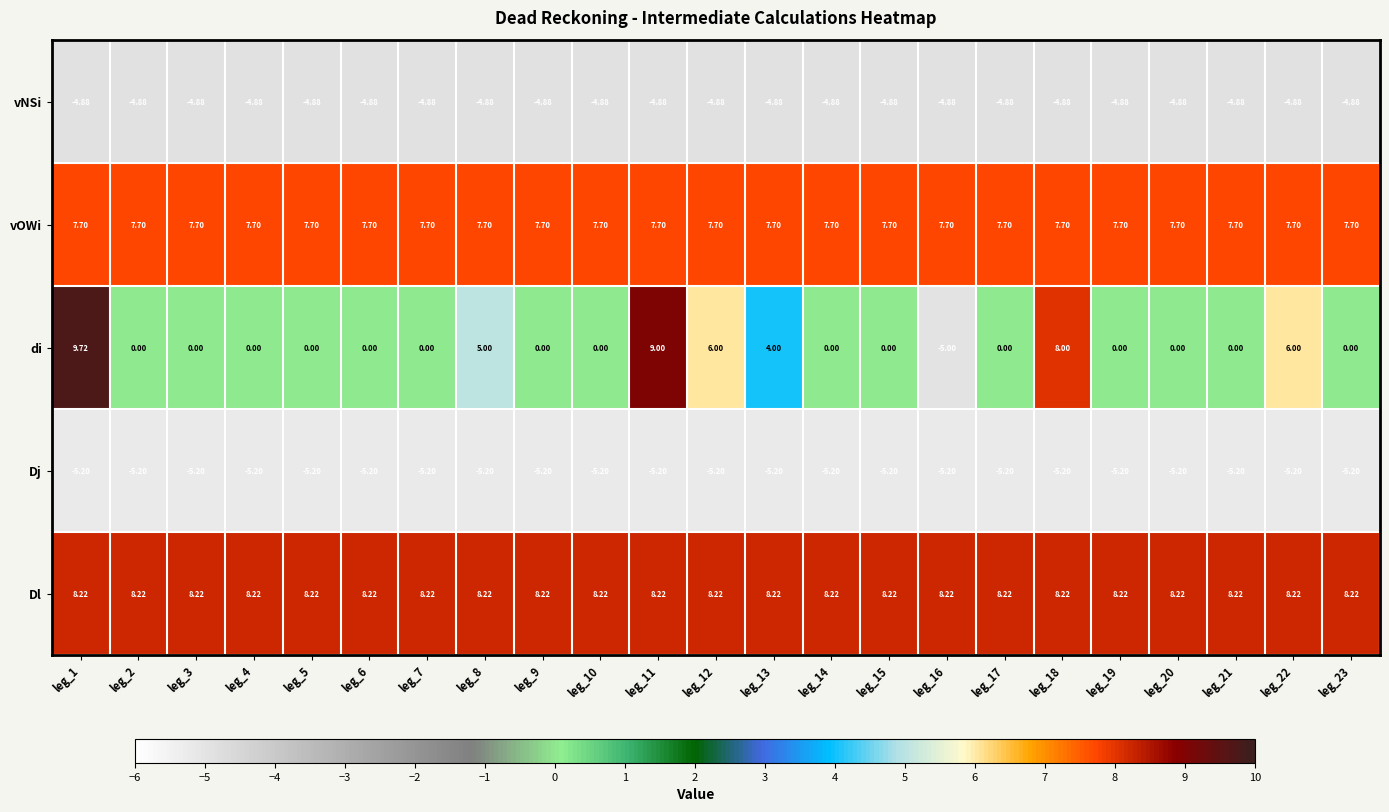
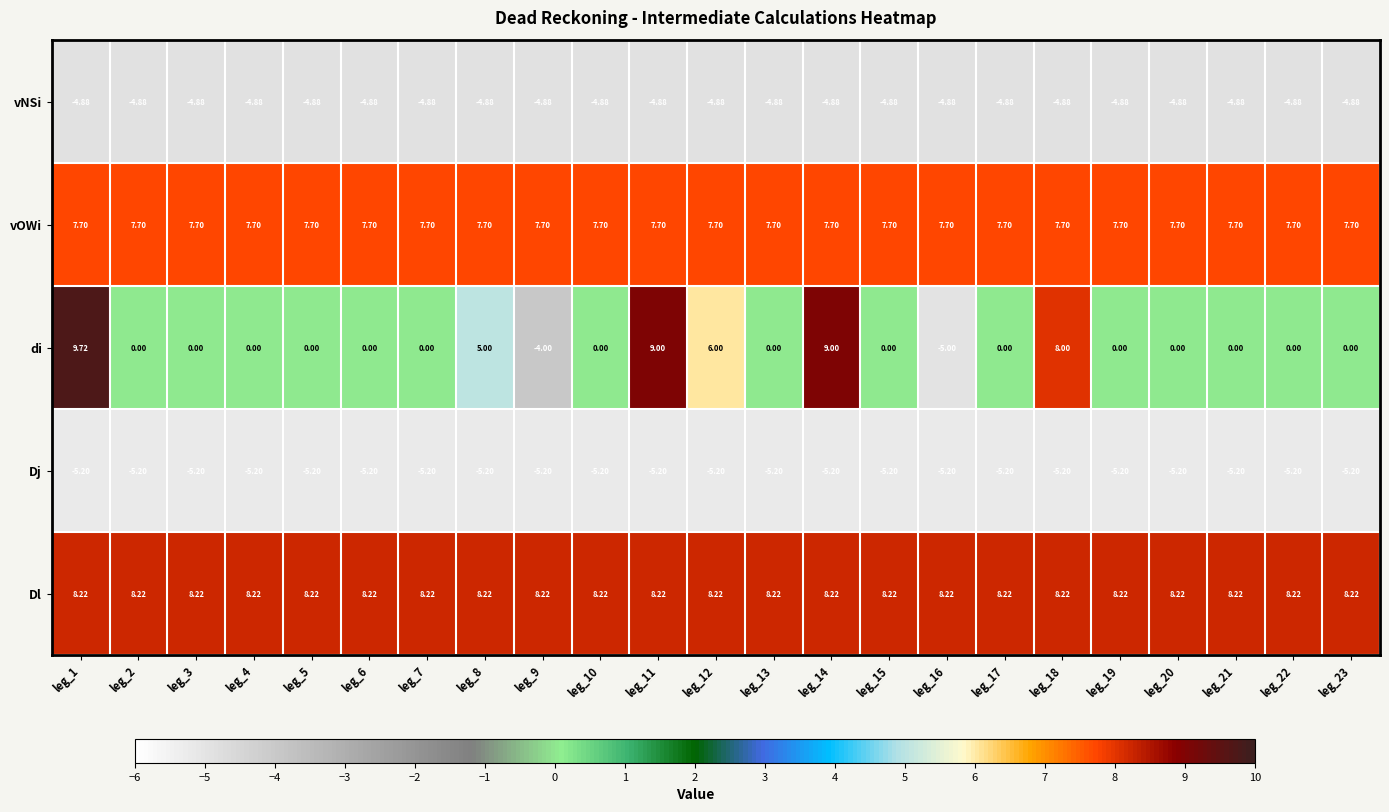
  {
    "vOWi": {
      "leg_1": 7.70,
      "leg_2": 7.70,
      "leg_3": 7.70,
      "leg_4": 7.70,
      "leg_5": 7.70,
      "leg_6": 7.70,
      "leg_7": 7.70,
      "leg_8": 7.70,
      "leg_9": 7.70,
      "leg_10": 7.70,
      "leg_11": 7.70,
      "leg_12": 7.70,
      "leg_13": 7.70,
      "leg_14": 7.70,
      "leg_15": 7.70,
      "leg_16": 7.70,
      "leg_17": 7.70,
      "leg_18": 7.70,
      "leg_19": 7.70,
      "leg_20": 7.70,
      "leg_21": 7.70,
      "leg_22": 7.70,
      "leg_23": 7.70
    },
    "di": {
      "leg_1": 9.72,
      "leg_2": 0.00,
      "leg_3": 0.00,
      "leg_4": 0.00,
      "leg_5": 0.00,
      "leg_6": 0.00,
      "leg_7": 0.00,
      "leg_8": 5.00,
-     "leg_9": 0.00,
+     "leg_9": -4.00,
      "leg_10": 0.00,
      "leg_11": 9.00,
      "leg_12": 6.00,
-     "leg_13": 4.00,
-     "leg_14": 0.00,
+     "leg_13": 0.00,
+     "leg_14": 9.00,
      "leg_15": 0.00,
      "leg_17": 0.00,
      "leg_18": 8.00,
      "leg_19": 0.00,
      "leg_20": 0.00,
      "leg_21": 0.00,
-     "leg_22": 6.00,
+     "leg_22": 0.00,
      "leg_23": 0.00
    },
    "Dl": {
      "leg_1": 8.22,
      "leg_2": 8.22,
      "leg_3": 8.22,
      "leg_4": 8.22,
      "leg_5": 8.22,
      "leg_6": 8.22,
      "leg_7": 8.22,
      "leg_8": 8.22,
      "leg_9": 8.22,
      "leg_10": 8.22,
      "leg_11": 8.22,
      "leg_12": 8.22,
      "leg_13": 8.22,
      "leg_14": 8.22,
      "leg_15": 8.22,
      "leg_16": 8.22,
      "leg_17": 8.22,
      "leg_18": 8.22,
      "leg_19": 8.22,
      "leg_20": 8.22,
      "leg_21": 8.22,
      "leg_22": 8.22,
      "leg_23": 8.22
    }
  }
